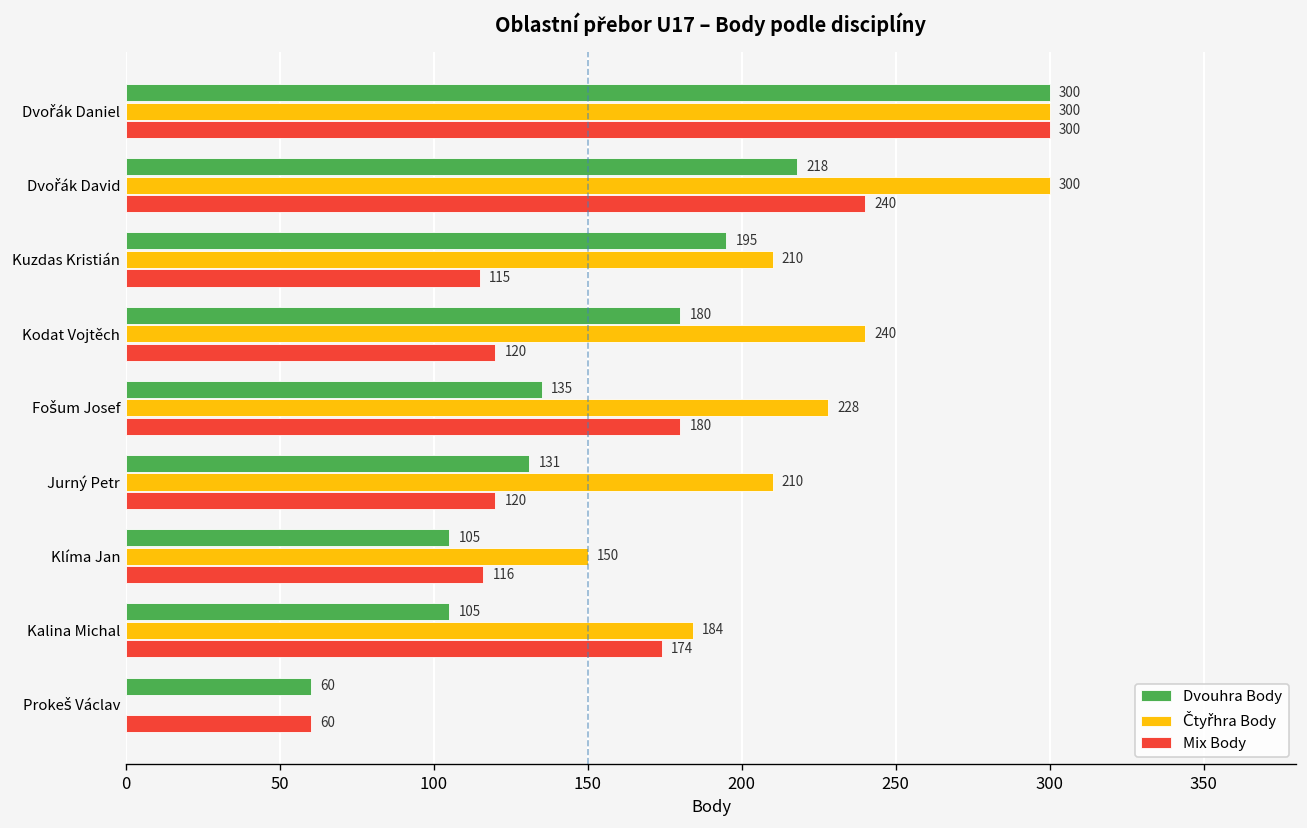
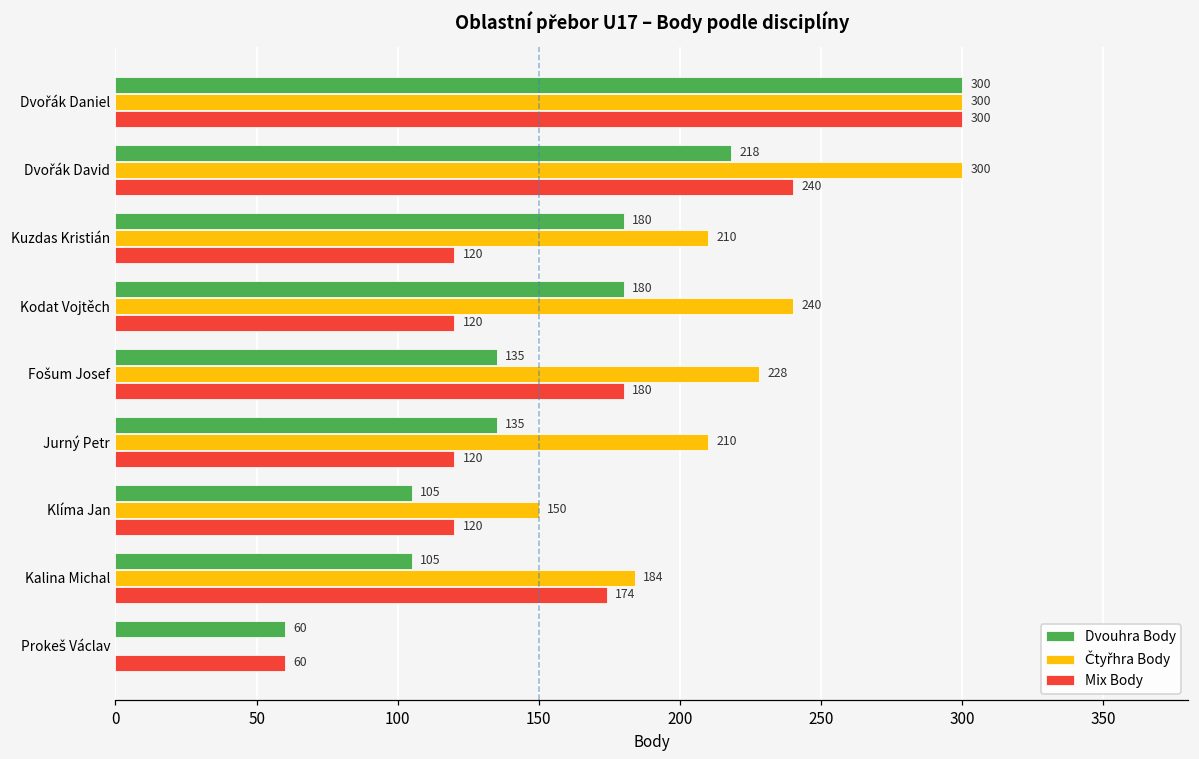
  {
    "Dvouhra Body": {
      "Dvořák Daniel": 300,
      "Dvořák David": 218,
-     "Kuzdas Kristián": 195,
+     "Kuzdas Kristián": 180,
      "Kodat Vojtěch": 180,
      "Fošum Josef": 135,
-     "Jurný Petr": 131,
+     "Jurný Petr": 135,
      "Klíma Jan": 105,
      "Kalina Michal": 105,
      "Prokeš Václav": 60
    },
    "Čtyřhra Body": {
      "Dvořák Daniel": 300,
      "Dvořák David": 300,
      "Kuzdas Kristián": 210,
      "Kodat Vojtěch": 240,
      "Fošum Josef": 228,
      "Jurný Petr": 210,
      "Klíma Jan": 150,
      "Kalina Michal": 184
    },
    "Mix Body": {
      "Dvořák Daniel": 300,
      "Dvořák David": 240,
-     "Kuzdas Kristián": 115,
+     "Kuzdas Kristián": 120,
      "Kodat Vojtěch": 120,
      "Fošum Josef": 180,
      "Jurný Petr": 120,
-     "Klíma Jan": 116,
+     "Klíma Jan": 120,
      "Kalina Michal": 174,
      "Prokeš Václav": 60
    }
  }
